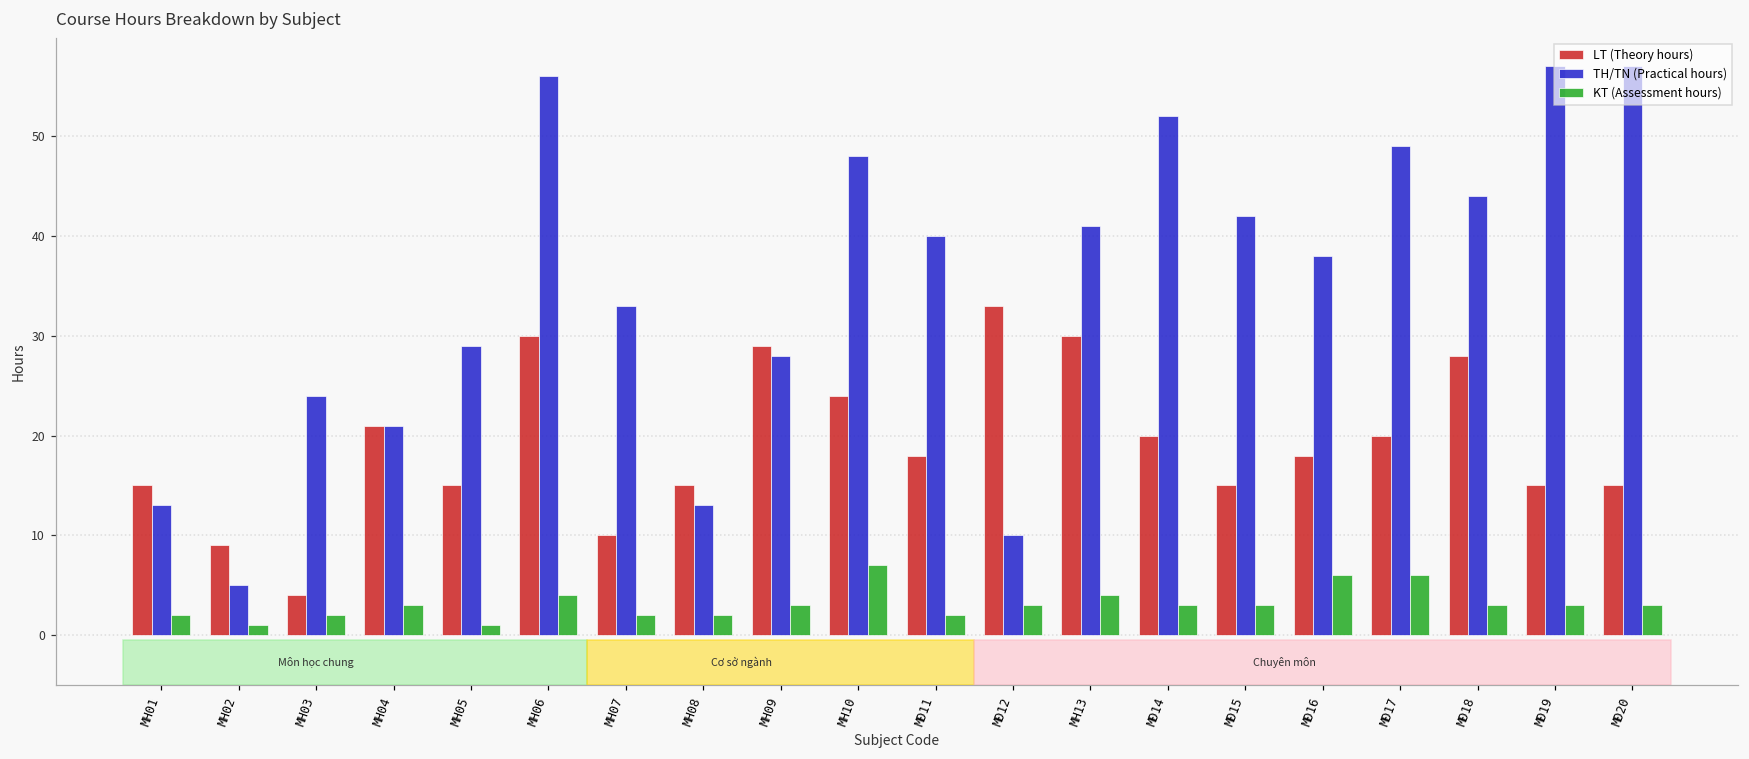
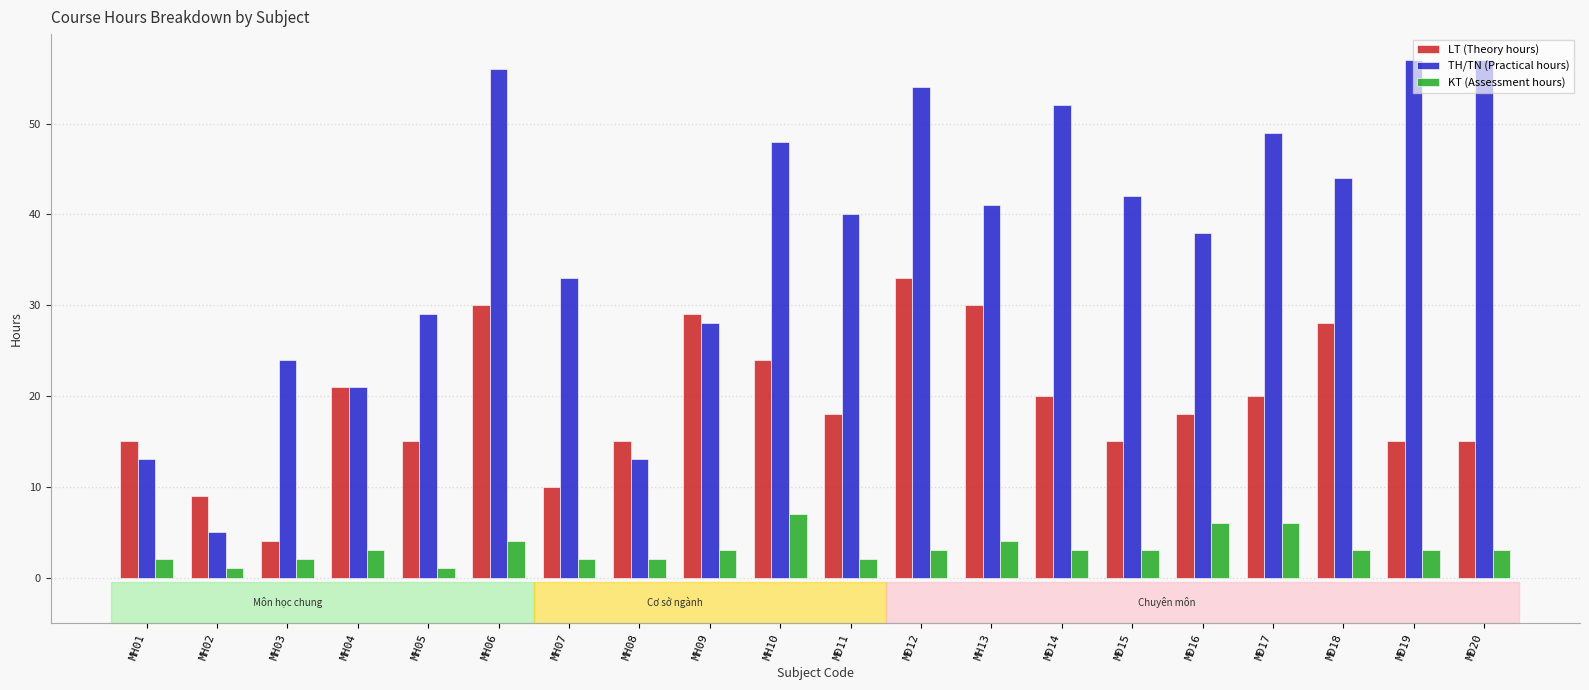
  {
    "LT (Theory hours)": {
      "MH01": 15,
      "MH02": 9,
      "MH03": 4,
      "MH04": 21,
      "MH05": 15,
      "MH06": 30,
      "MH07": 10,
      "MH08": 15,
      "MH09": 29,
      "MH10": 24,
      "MĐ11": 18,
      "MĐ12": 33,
      "MH13": 30,
      "MĐ14": 20,
      "MĐ15": 15,
      "MĐ16": 18,
      "MĐ17": 20,
      "MĐ18": 28,
      "MĐ19": 15,
      "MĐ20": 15
    },
    "TH/TN (Practical hours)": {
      "MH01": 13,
      "MH02": 5,
      "MH03": 24,
      "MH04": 21,
      "MH05": 29,
      "MH06": 56,
      "MH07": 33,
      "MH08": 13,
      "MH09": 28,
      "MH10": 48,
      "MĐ11": 40,
-     "MĐ12": 10,
+     "MĐ12": 54,
      "MH13": 41,
      "MĐ14": 52,
      "MĐ15": 42,
      "MĐ16": 38,
      "MĐ17": 49,
      "MĐ18": 44
    },
    "KT (Assessment hours)": {
      "MH01": 2,
      "MH02": 1,
      "MH03": 2,
      "MH04": 3,
      "MH05": 1,
      "MH06": 4,
      "MH07": 2,
      "MH08": 2,
      "MH09": 3,
      "MH10": 7,
      "MĐ11": 2,
      "MĐ12": 3,
      "MH13": 4,
      "MĐ14": 3,
      "MĐ15": 3,
      "MĐ16": 6,
      "MĐ17": 6,
      "MĐ18": 3,
      "MĐ19": 3,
      "MĐ20": 3
    }
  }
